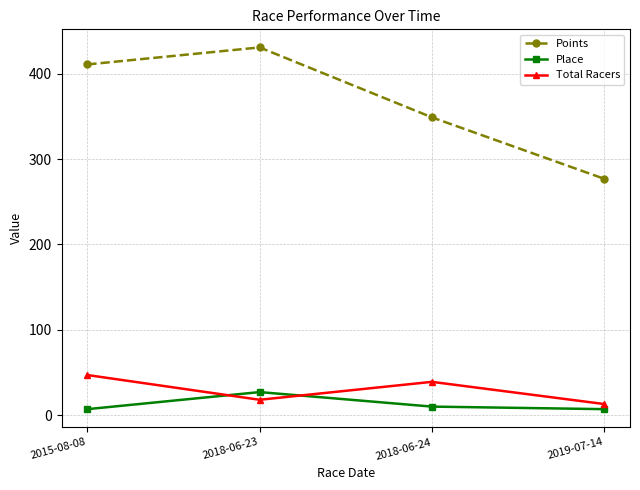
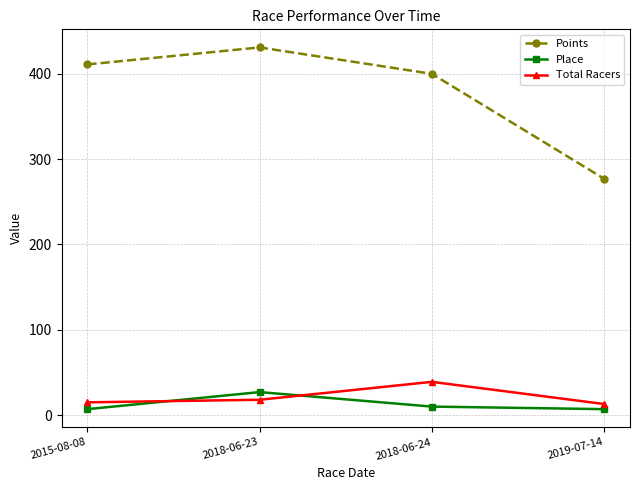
  {
    "Points": {
      "2015-08-08": 410,
      "2018-06-23": 430,
-     "2018-06-24": 350,
+     "2018-06-24": 400,
      "2019-07-14": 280
    },
    "Place": {
      "2015-08-08": 10,
      "2018-06-23": 30,
      "2018-06-24": 10,
      "2019-07-14": 10
    },
    "Total Racers": {
-     "2015-08-08": 50,
+     "2015-08-08": 20,
      "2018-06-23": 20,
      "2018-06-24": 40,
      "2019-07-14": 10
    }
  }
